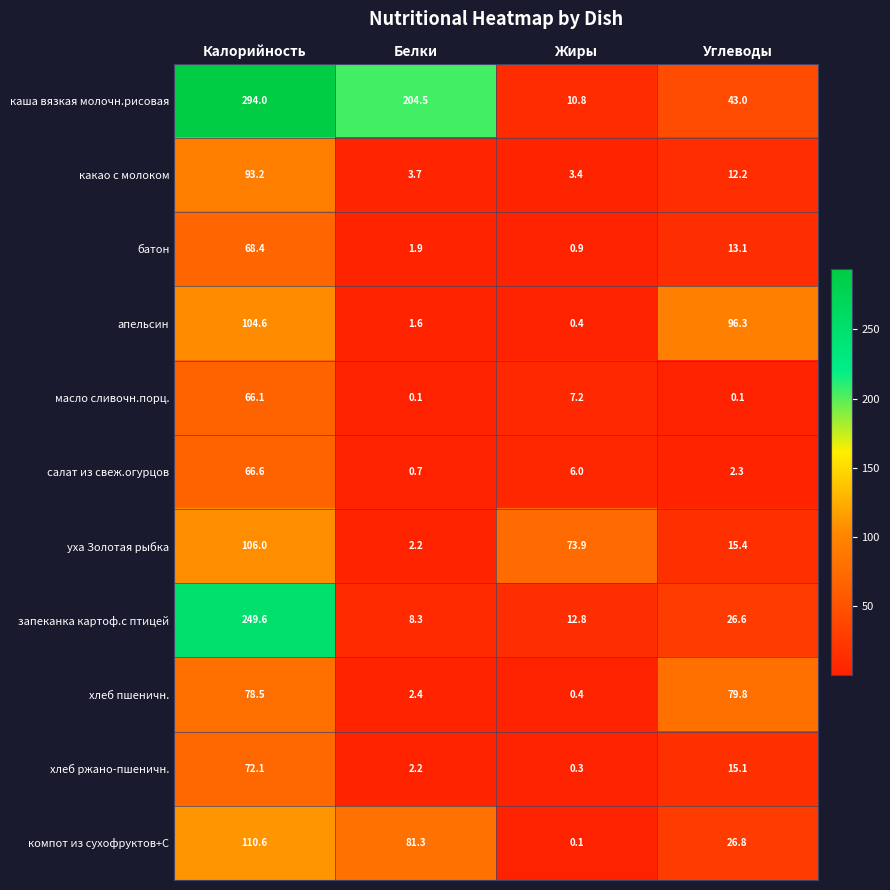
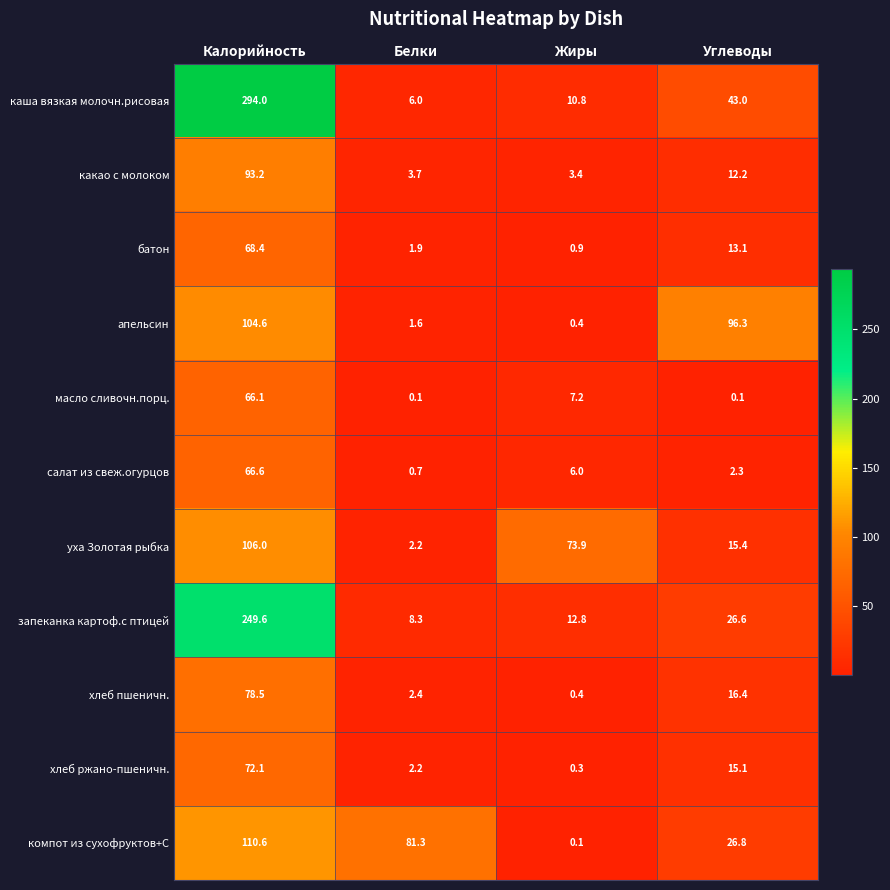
  {
    "каша вязкая молочн.рисовая": {
      "Калорийность": 294.0,
-     "Белки": 204.5,
+     "Белки": 6.0,
      "Жиры": 10.8,
      "Углеводы": 43.0
    },
    "какао с молоком": {
      "Калорийность": 93.2,
      "Белки": 3.7,
      "Жиры": 3.4,
      "Углеводы": 12.2
    },
    "батон": {
      "Калорийность": 68.4,
      "Белки": 1.9,
      "Жиры": 0.9,
      "Углеводы": 13.1
    },
    "апельсин": {
      "Калорийность": 104.6,
      "Белки": 1.6,
      "Жиры": 0.4,
      "Углеводы": 96.3
    },
    "масло сливочн.порц.": {
      "Калорийность": 66.1,
      "Белки": 0.1,
      "Жиры": 7.2,
      "Углеводы": 0.1
    },
    "салат из свеж.огурцов": {
      "Калорийность": 66.6,
      "Белки": 0.7,
      "Жиры": 6.0,
      "Углеводы": 2.3
    },
    "уха Золотая рыбка": {
      "Калорийность": 106.0,
      "Белки": 2.2,
      "Жиры": 73.9,
      "Углеводы": 15.4
    },
    "запеканка картоф.с птицей": {
      "Калорийность": 249.6,
      "Белки": 8.3,
      "Жиры": 12.8,
      "Углеводы": 26.6
    },
    "хлеб пшеничн.": {
      "Калорийность": 78.5,
      "Белки": 2.4,
      "Жиры": 0.4,
-     "Углеводы": 79.8
+     "Углеводы": 16.4
    },
    "хлеб ржано-пшеничн.": {
      "Калорийность": 72.1,
      "Белки": 2.2,
      "Жиры": 0.3,
      "Углеводы": 15.1
    },
    "компот из сухофруктов+С": {
      "Калорийность": 110.6,
      "Белки": 81.3,
      "Жиры": 0.1,
      "Углеводы": 26.8
    }
  }
